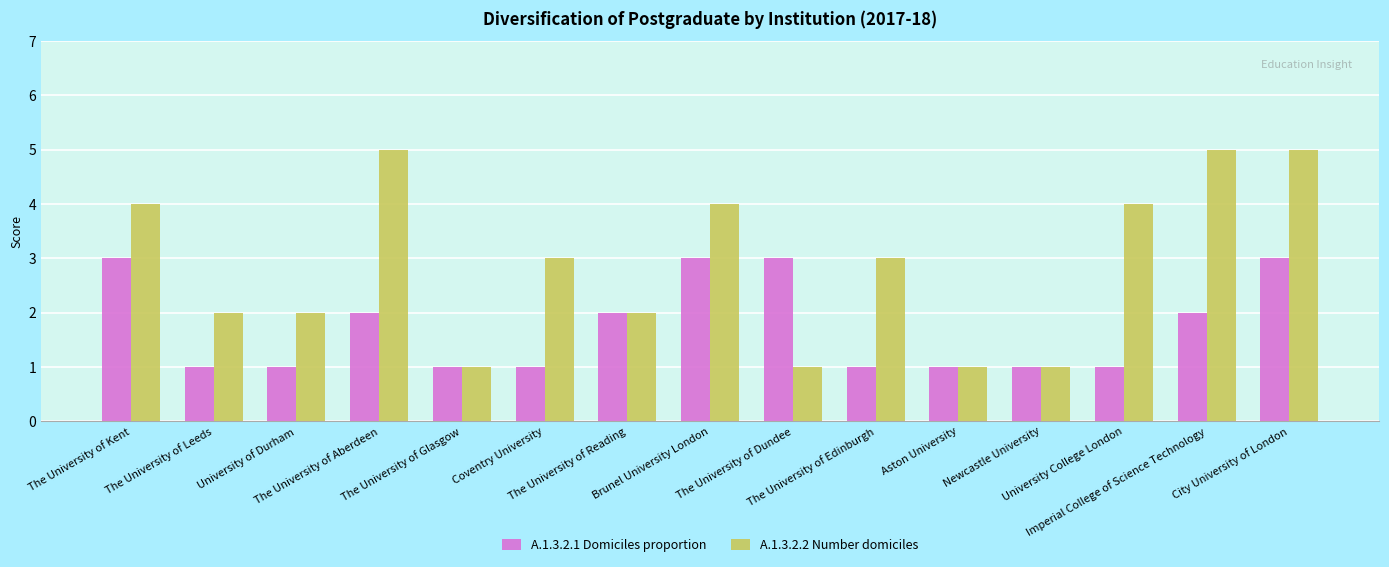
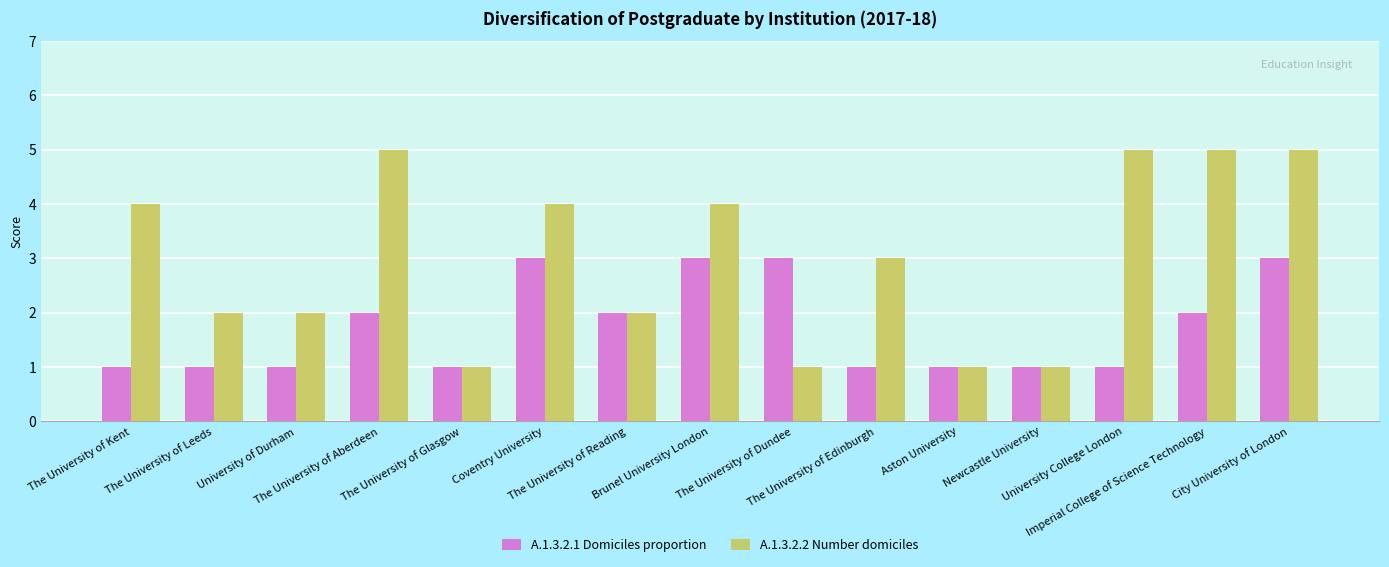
  {
    "A.1.3.2.1 Domiciles proportion": {
-     "The University of Kent": 3,
+     "The University of Kent": 1,
      "The University of Leeds": 1,
      "University of Durham": 1,
      "The University of Aberdeen": 2,
      "The University of Glasgow": 1,
-     "Coventry University": 1,
+     "Coventry University": 3,
      "The University of Reading": 2,
      "Brunel University London": 3,
      "The University of Dundee": 3,
      "The University of Edinburgh": 1,
      "Aston University": 1,
      "Newcastle University": 1,
      "University College London": 1,
      "Imperial College of Science Technology": 2,
      "City University of London": 3
    },
    "A.1.3.2.2 Number domiciles": {
      "The University of Kent": 4,
      "The University of Leeds": 2,
      "University of Durham": 2,
      "The University of Aberdeen": 5,
      "The University of Glasgow": 1,
-     "Coventry University": 3,
+     "Coventry University": 4,
      "The University of Reading": 2,
      "Brunel University London": 4,
      "The University of Dundee": 1,
      "The University of Edinburgh": 3,
      "Aston University": 1,
      "Newcastle University": 1,
-     "University College London": 4,
+     "University College London": 5,
      "Imperial College of Science Technology": 5,
      "City University of London": 5
    }
  }
